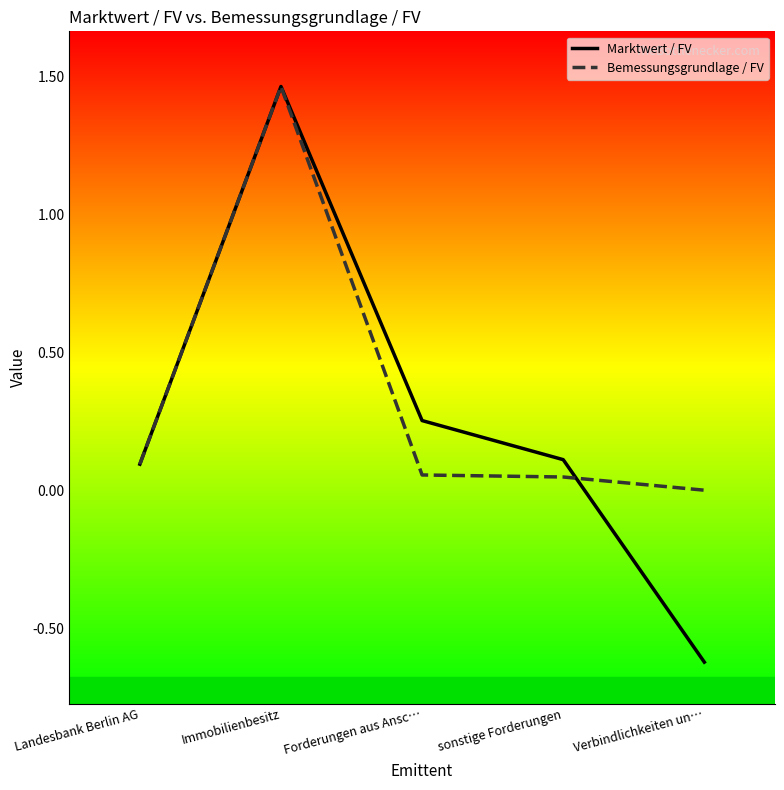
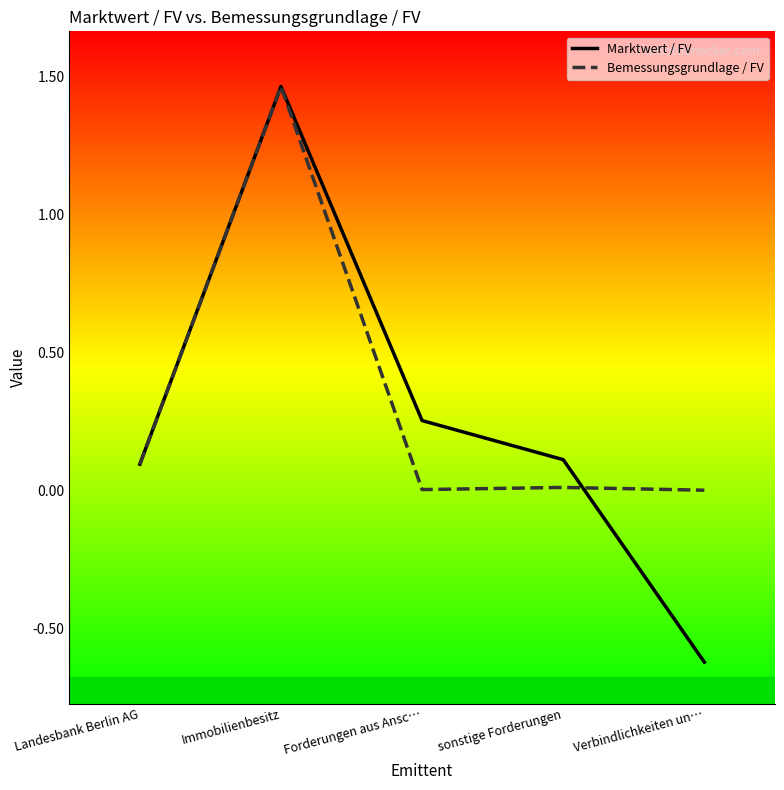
  {
    "Marktwert / FV": {
      "Forderungen aus Ansc…": 0.25,
      "sonstige Forderungen": 0.11,
      "Verbindlichkeiten un…": -0.62
    },
    "Bemessungsgrundlage / FV": {
-     "Forderungen aus Ansc…": 0.06,
-     "sonstige Forderungen": 0.05,
+     "Forderungen aus Ansc…": 0.00,
+     "sonstige Forderungen": 0.01,
      "Verbindlichkeiten un…": 0.00
    }
  }
